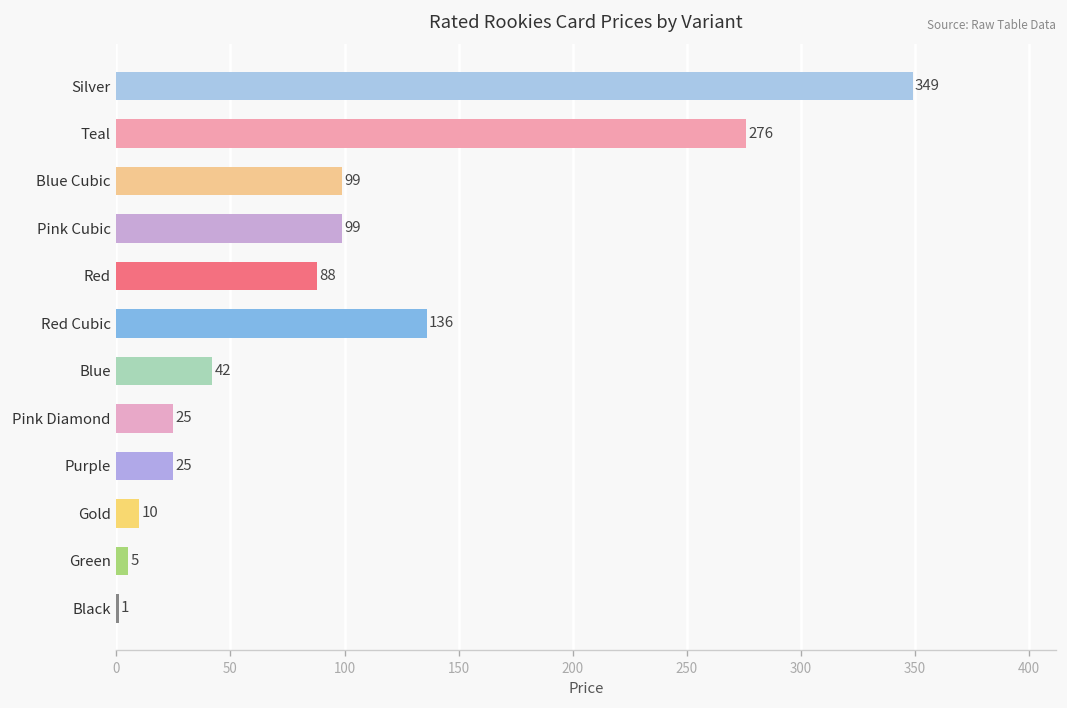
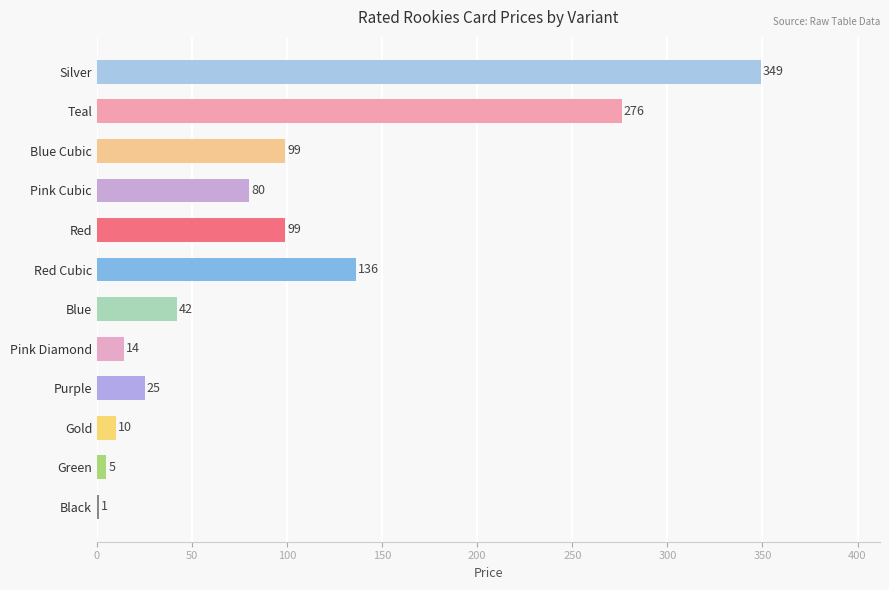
  {
    "Silver": 349,
    "Teal": 276,
    "Blue Cubic": 99,
-   "Pink Cubic": 99,
-   "Red": 88,
+   "Pink Cubic": 80,
+   "Red": 99,
    "Red Cubic": 136,
    "Blue": 42,
-   "Pink Diamond": 25,
+   "Pink Diamond": 14,
    "Purple": 25,
    "Gold": 10,
    "Green": 5,
    "Black": 1
  }
